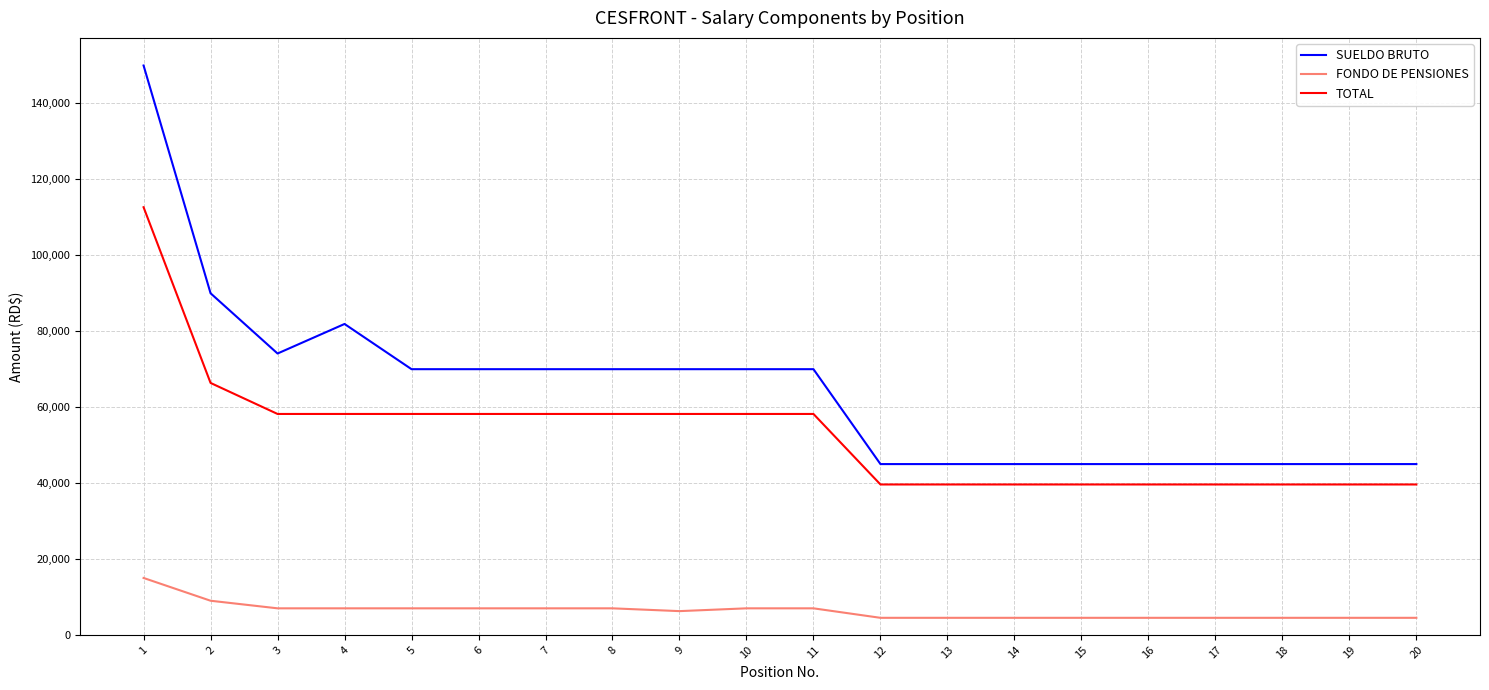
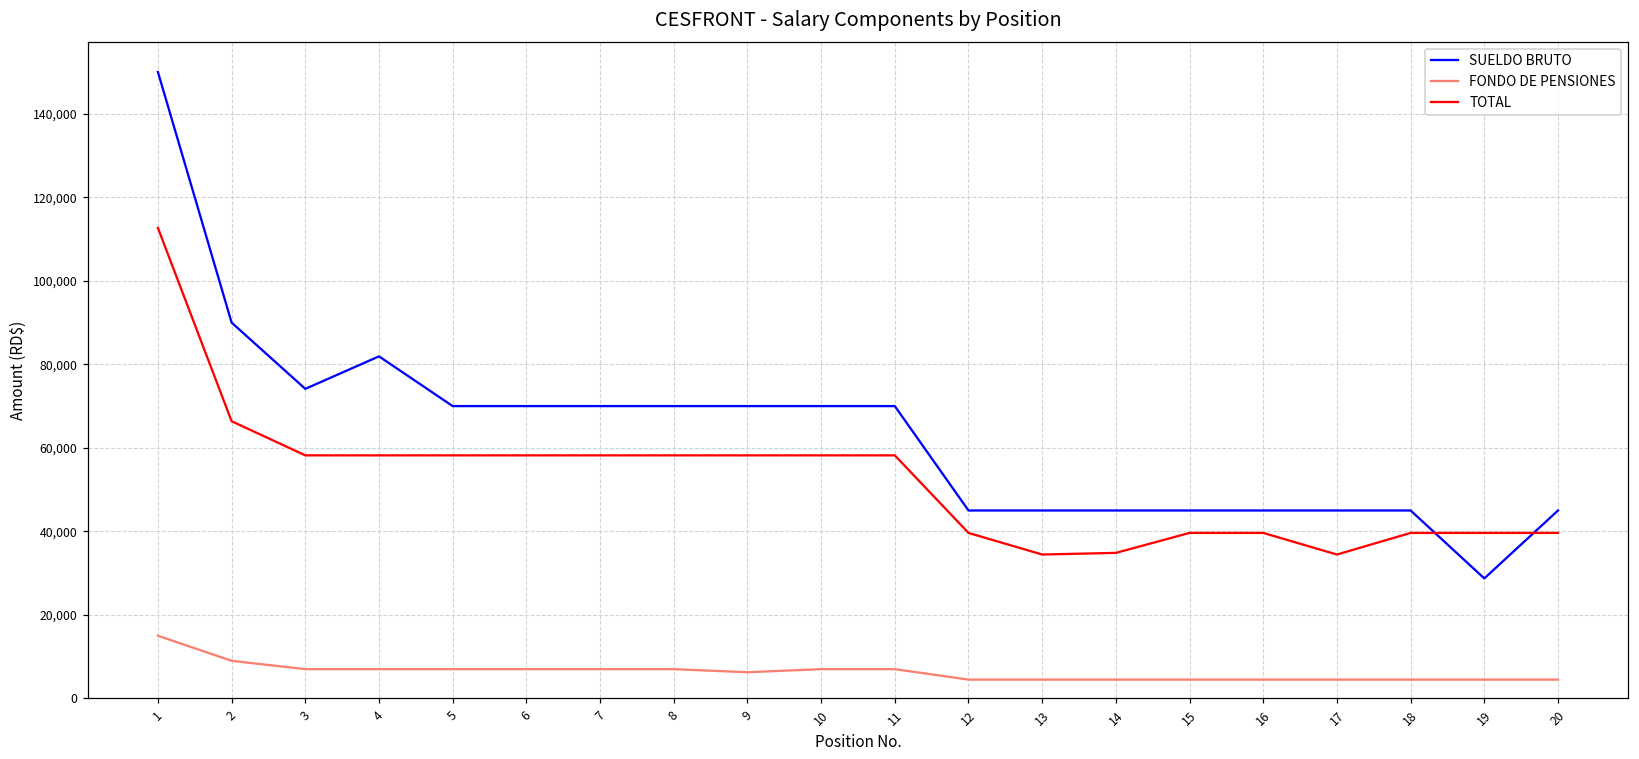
  {
    "SUELDO BRUTO": {
      "1": "150,000",
      "2": "90,000",
      "3": "74,000",
      "4": "82,000",
      "5": "70,000",
      "6": "70,000",
      "7": "70,000",
      "8": "70,000",
      "9": "70,000",
      "10": "70,000",
      "11": "70,000",
      "12": "45,000",
      "13": "45,000",
      "14": "45,000",
      "15": "45,000",
      "16": "45,000",
      "17": "45,000",
      "18": "45,000",
-     "19": "45,000",
+     "19": "29,000",
      "20": "45,000"
    },
    "FONDO DE PENSIONES": {
      "1": "15,000",
      "2": "9,000",
      "3": "7,000",
      "4": "7,000",
      "5": "7,000",
      "6": "7,000",
      "7": "7,000",
      "8": "7,000",
      "9": "6,000",
      "10": "7,000",
      "11": "7,000",
      "12": "5,000",
      "13": "5,000",
      "14": "5,000",
      "15": "5,000",
      "16": "5,000",
      "17": "5,000",
      "18": "5,000",
      "19": "5,000",
      "20": "5,000"
    },
    "TOTAL": {
      "1": "113,000",
      "2": "66,000",
      "3": "58,000",
      "4": "58,000",
      "5": "58,000",
      "6": "58,000",
      "7": "58,000",
      "8": "58,000",
      "9": "58,000",
      "10": "58,000",
      "11": "58,000",
      "12": "40,000",
-     "13": "40,000",
-     "14": "40,000",
+     "13": "34,000",
+     "14": "35,000",
      "15": "40,000",
      "16": "40,000",
-     "17": "40,000",
+     "17": "34,000",
      "18": "40,000",
      "19": "40,000",
      "20": "40,000"
    }
  }
